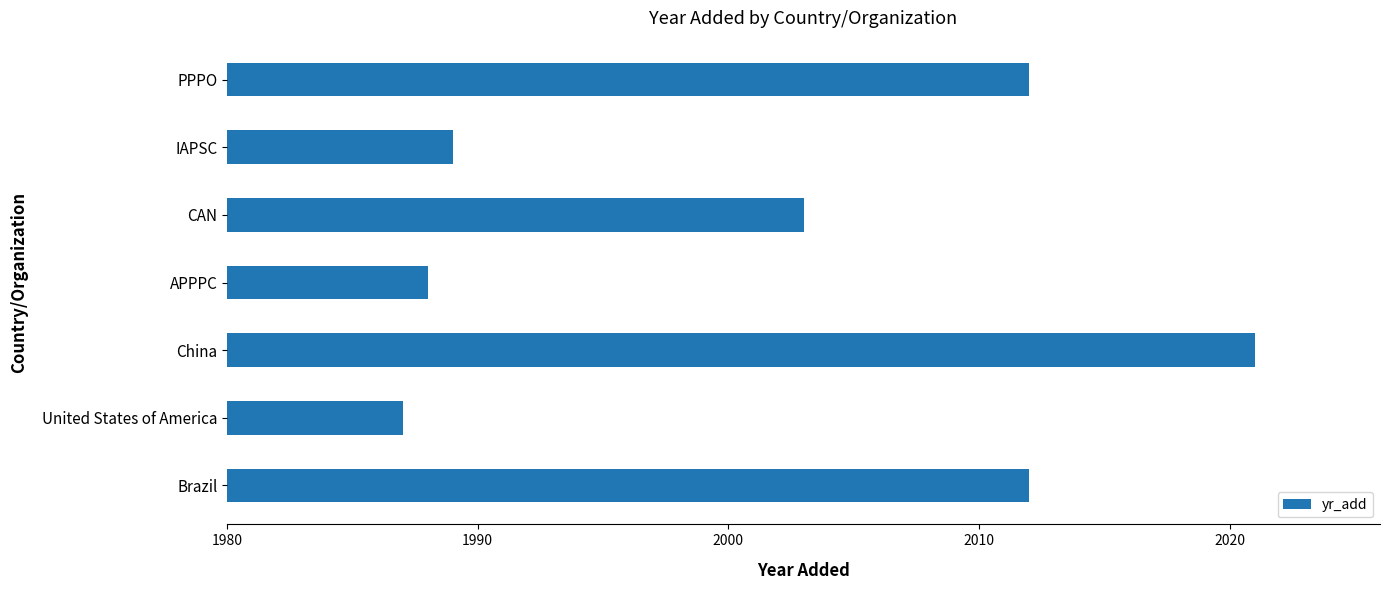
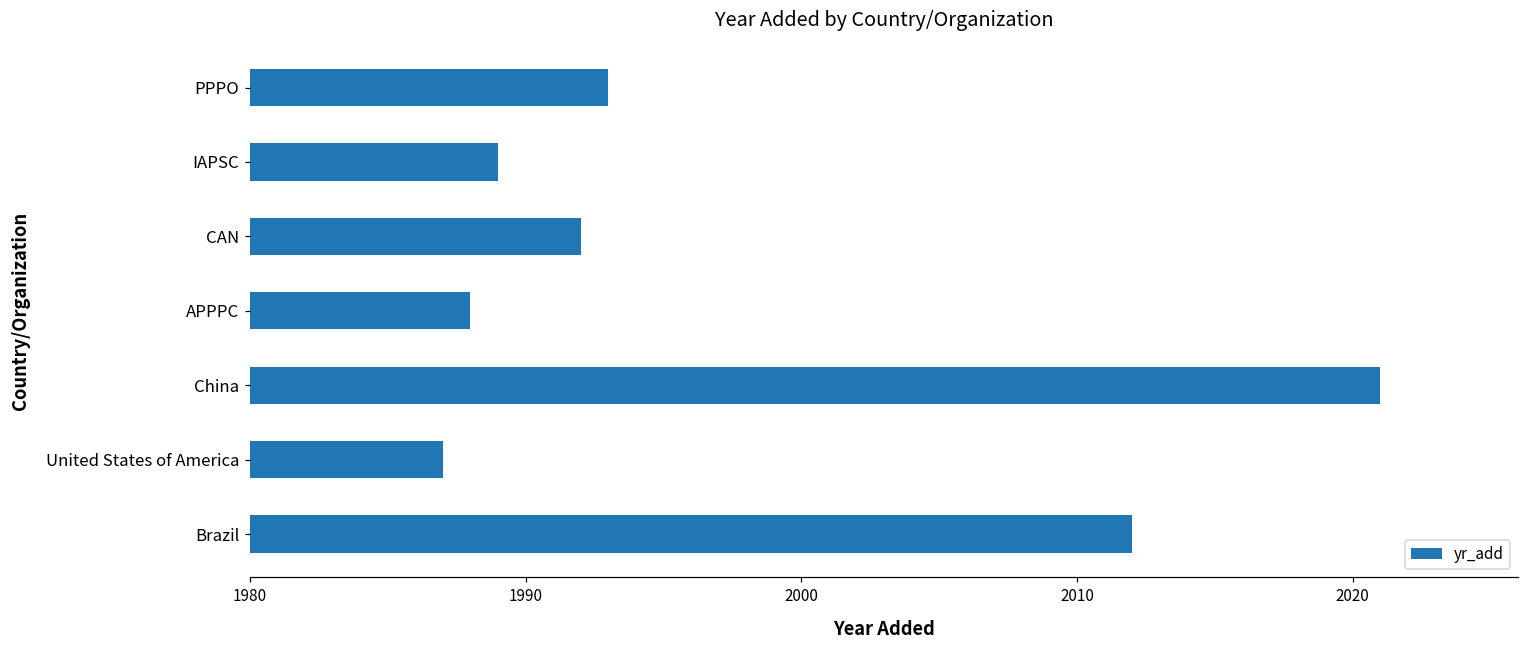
  {
-   "PPPO": 2012,
+   "PPPO": 1993,
    "IAPSC": 1989,
-   "CAN": 2003,
+   "CAN": 1992,
    "APPPC": 1988,
    "China": 2021,
    "United States of America": 1987,
    "Brazil": 2012
  }
